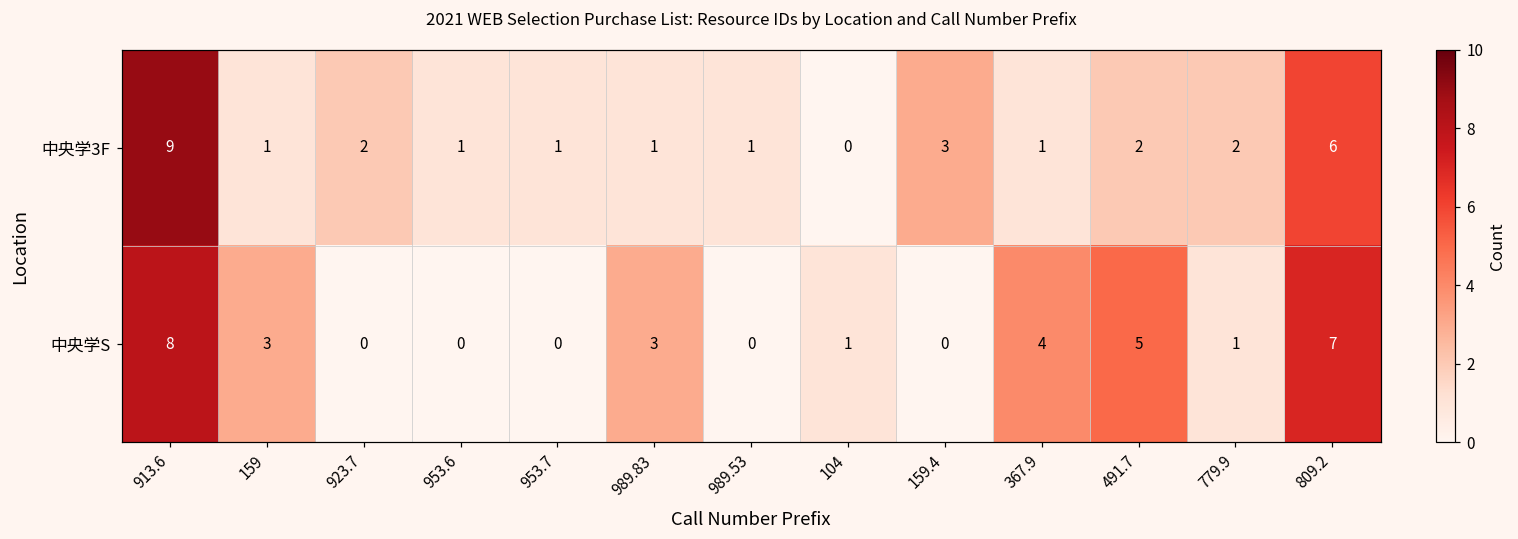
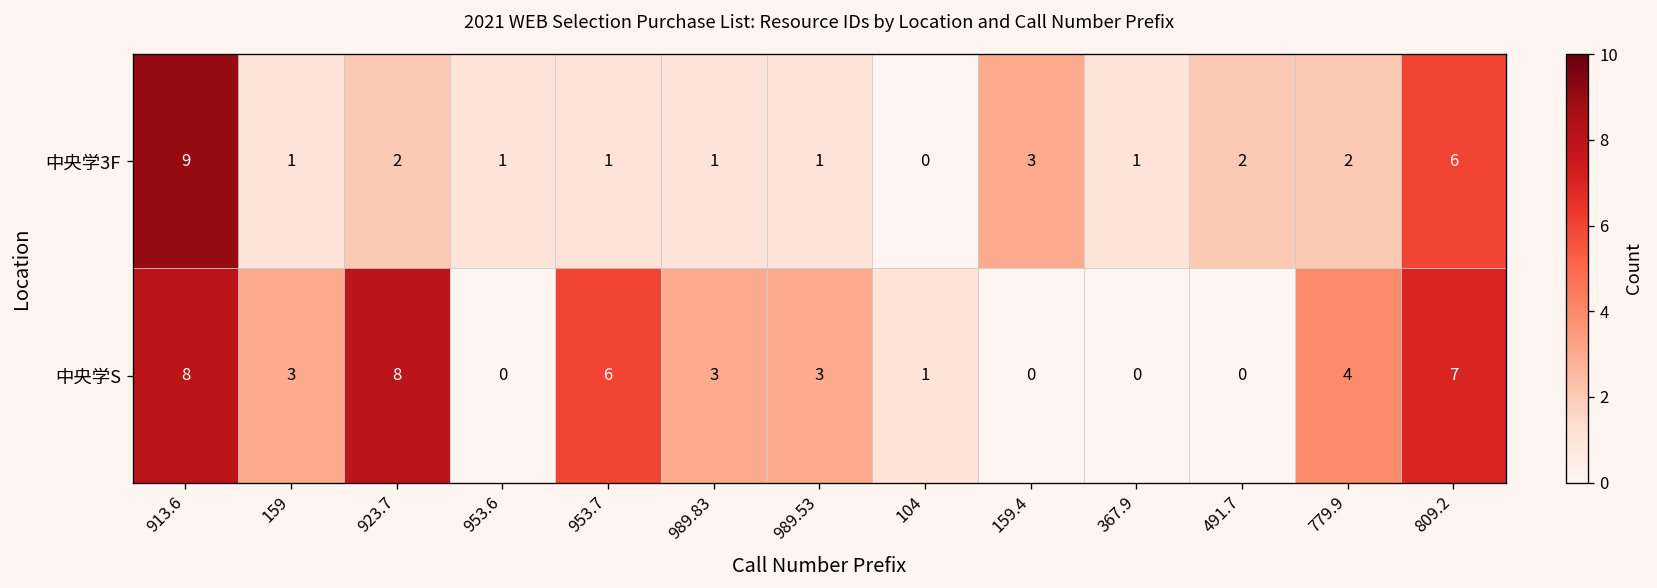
  {
    "中央学3F": {
      "913.6": 9,
      "159": 1,
      "923.7": 2,
      "953.6": 1,
      "953.7": 1,
      "989.83": 1,
      "989.53": 1,
      "104": 0,
      "159.4": 3,
      "367.9": 1,
      "491.7": 2,
      "779.9": 2,
      "809.2": 6
    },
    "中央学S": {
      "913.6": 8,
      "159": 3,
-     "923.7": 0,
+     "923.7": 8,
      "953.6": 0,
-     "953.7": 0,
+     "953.7": 6,
      "989.83": 3,
-     "989.53": 0,
+     "989.53": 3,
      "104": 1,
      "159.4": 0,
-     "367.9": 4,
-     "491.7": 5,
-     "779.9": 1,
+     "367.9": 0,
+     "491.7": 0,
+     "779.9": 4,
      "809.2": 7
    }
  }
